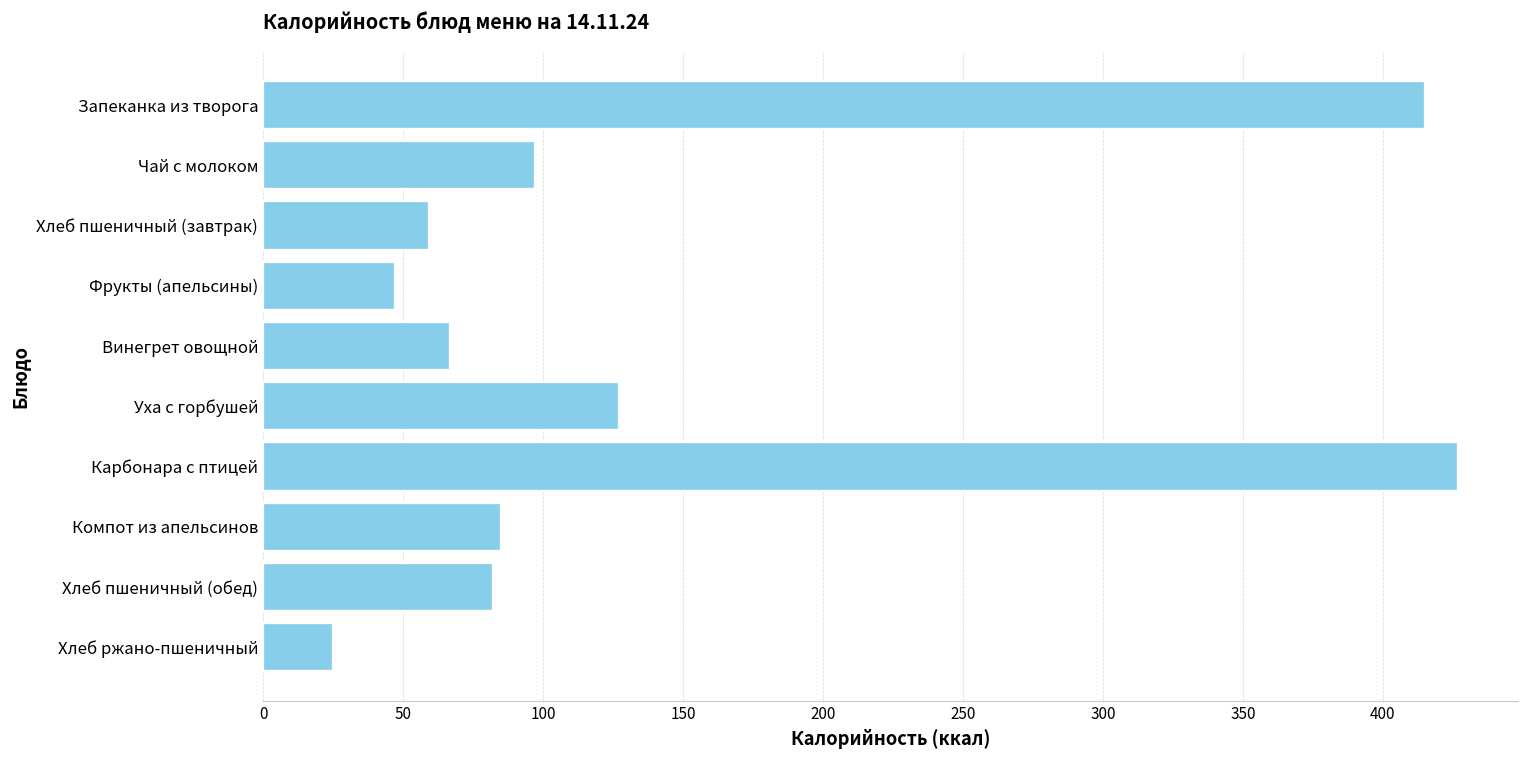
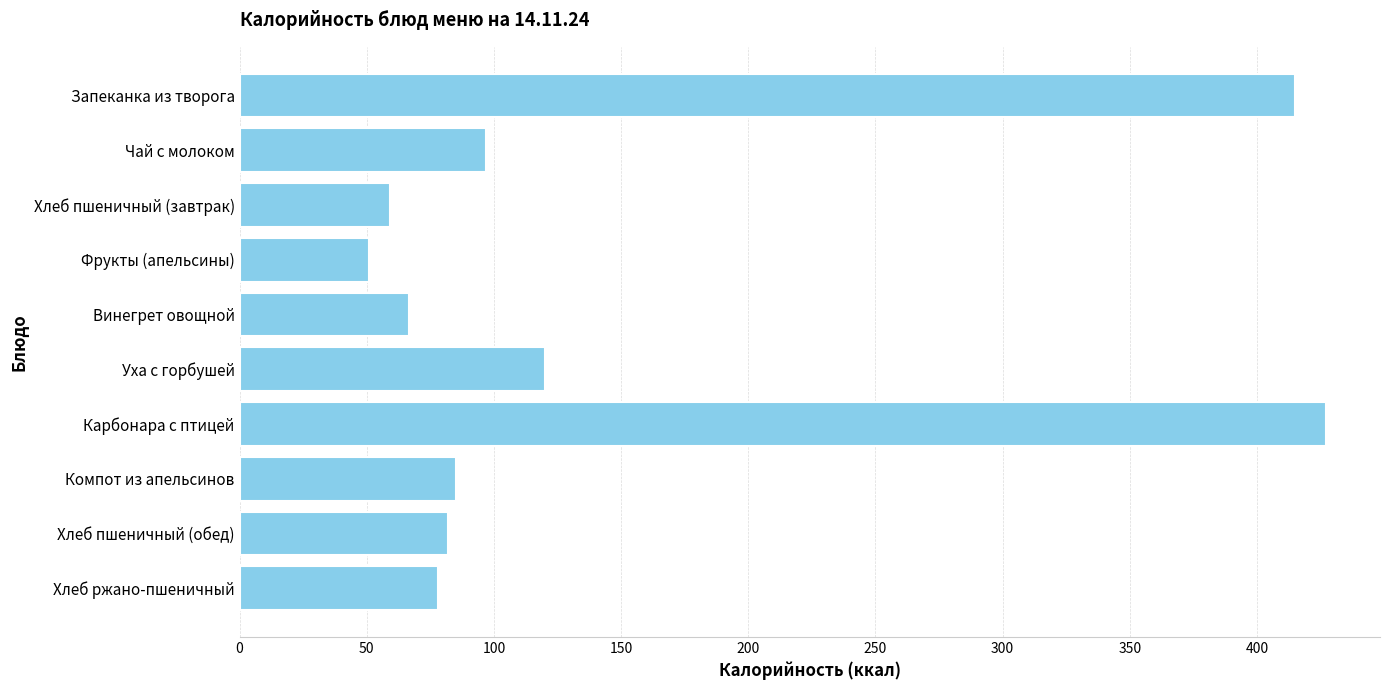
  {
    "Запеканка из творога": 415,
    "Чай с молоком": 97,
    "Хлеб пшеничный (завтрак)": 59,
-   "Фрукты (апельсины)": 47,
+   "Фрукты (апельсины)": 51,
    "Винегрет овощной": 67,
-   "Уха с горбушей": 127,
+   "Уха с горбушей": 120,
    "Карбонара с птицей": 427,
    "Компот из апельсинов": 85,
    "Хлеб пшеничный (обед)": 82,
-   "Хлеб ржано-пшеничный": 25
+   "Хлеб ржано-пшеничный": 78
  }
